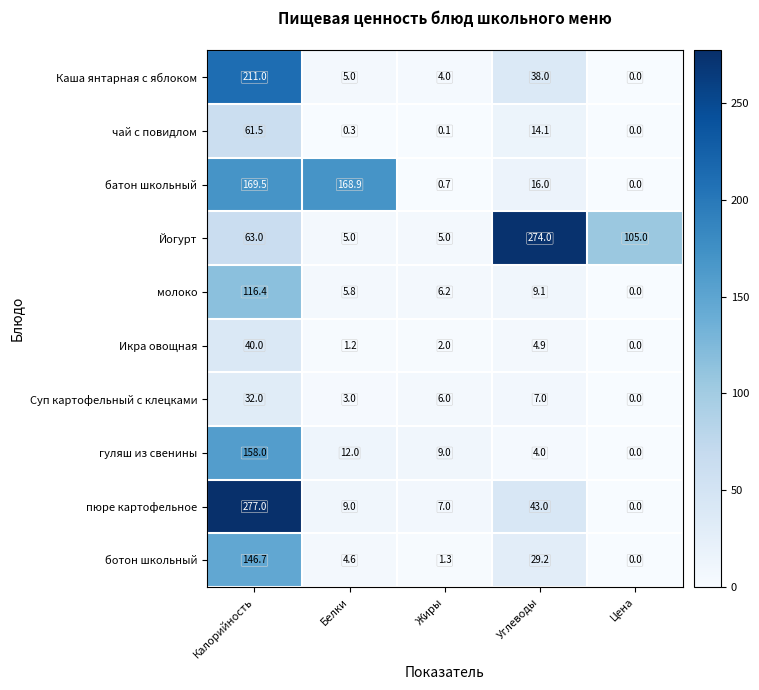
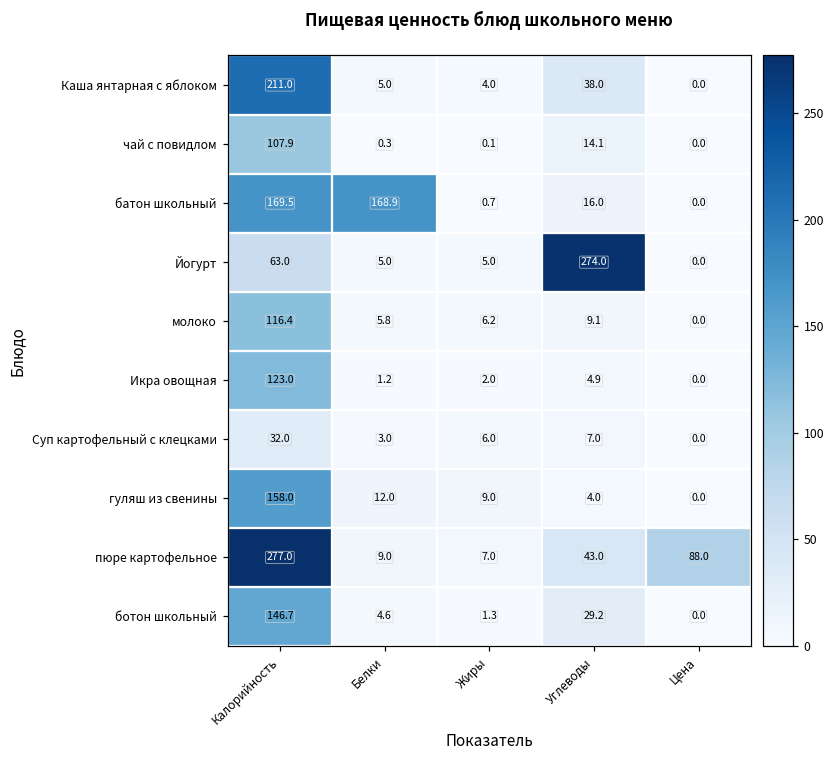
  {
    "чай с повидлом": {
-     "Калорийность": 61.5
+     "Калорийность": 107.9
    },
    "Йогурт": {
-     "Цена": 105.0
+     "Цена": 0.0
    },
    "Икра овощная": {
-     "Калорийность": 40.0
+     "Калорийность": 123.0
    },
    "пюре картофельное": {
-     "Цена": 0.0
+     "Цена": 88.0
    }
  }
